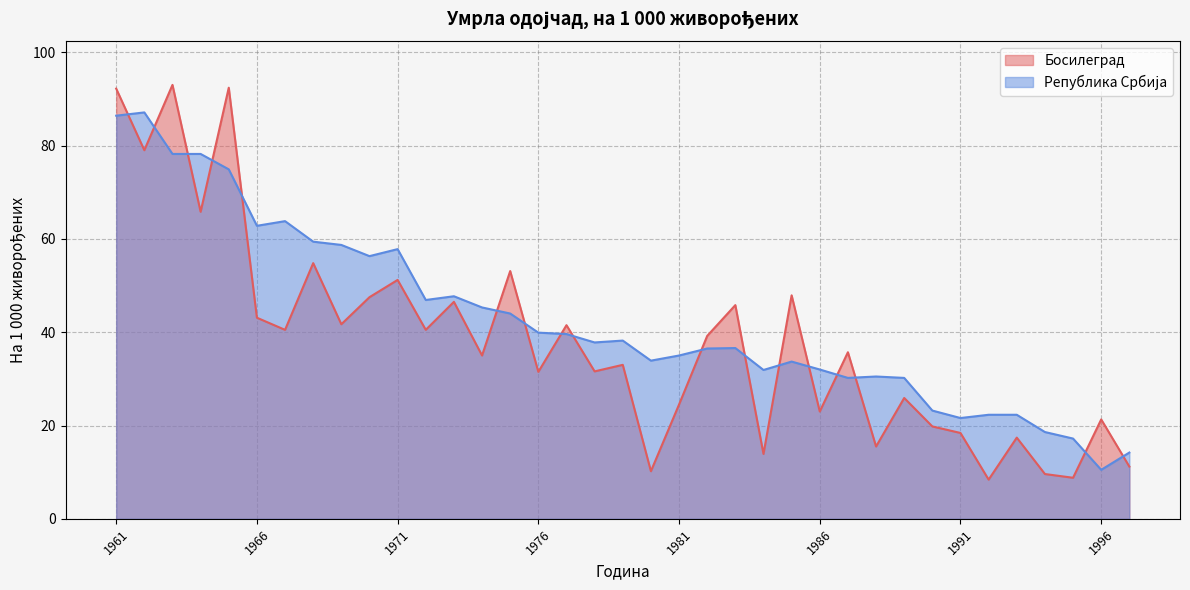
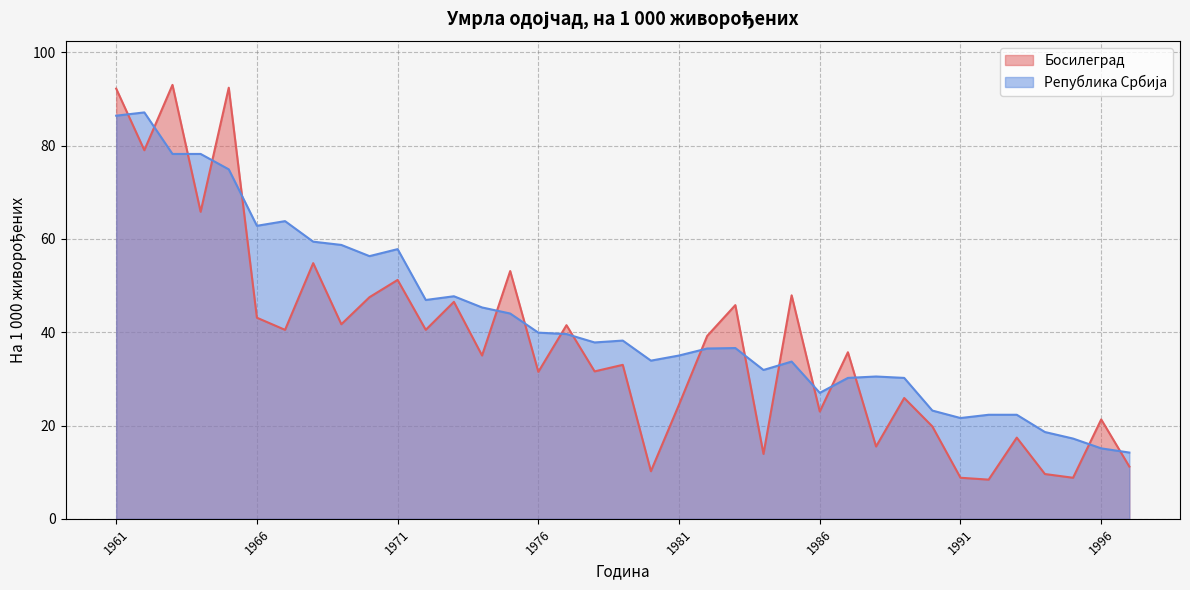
  {
    "Босилеград": {
      "1961": 92,
      "1966": 43,
      "1971": 51,
      "1976": 32,
      "1981": 25,
      "1986": 23,
-     "1991": 18,
+     "1991": 9,
      "1996": 21
    },
    "Република Србија": {
      "1961": 86,
      "1966": 63,
      "1971": 58,
      "1976": 40,
      "1981": 35,
-     "1986": 32,
+     "1986": 27,
      "1991": 22,
-     "1996": 11
+     "1996": 15
    }
  }
